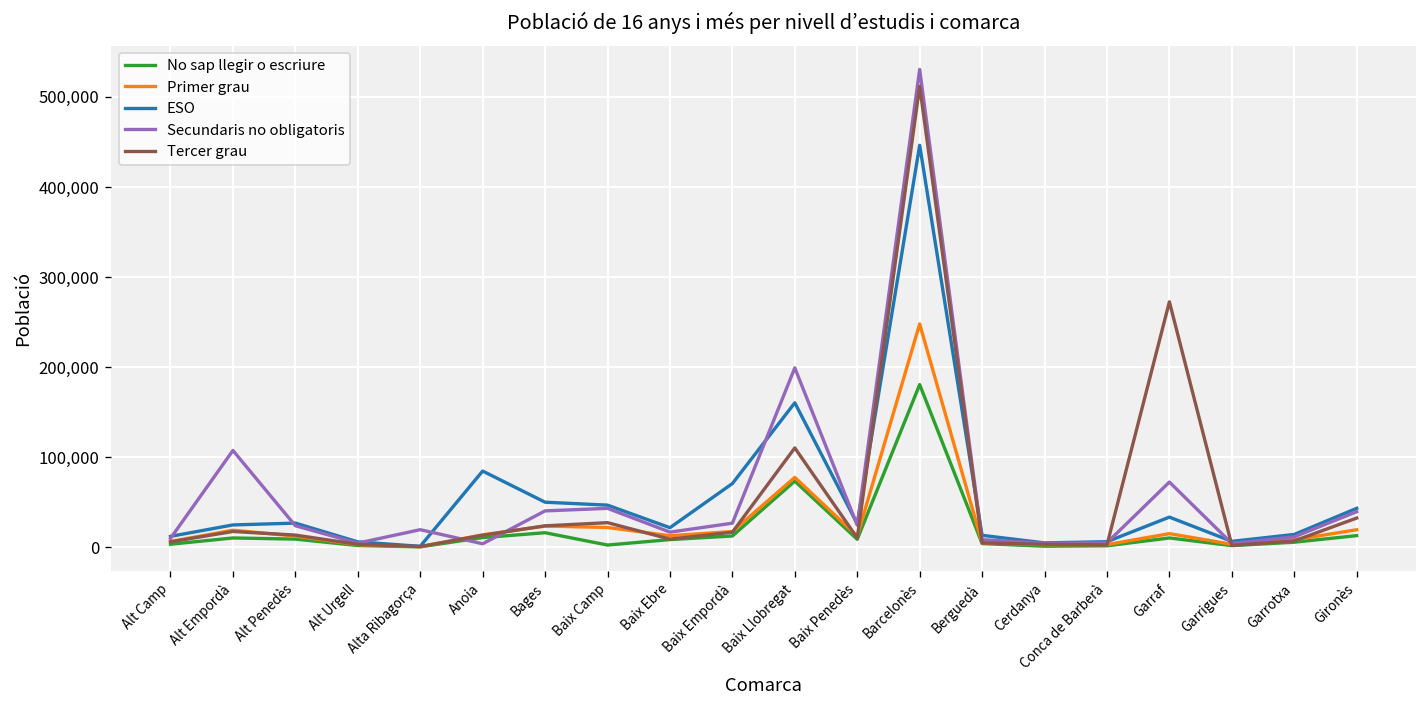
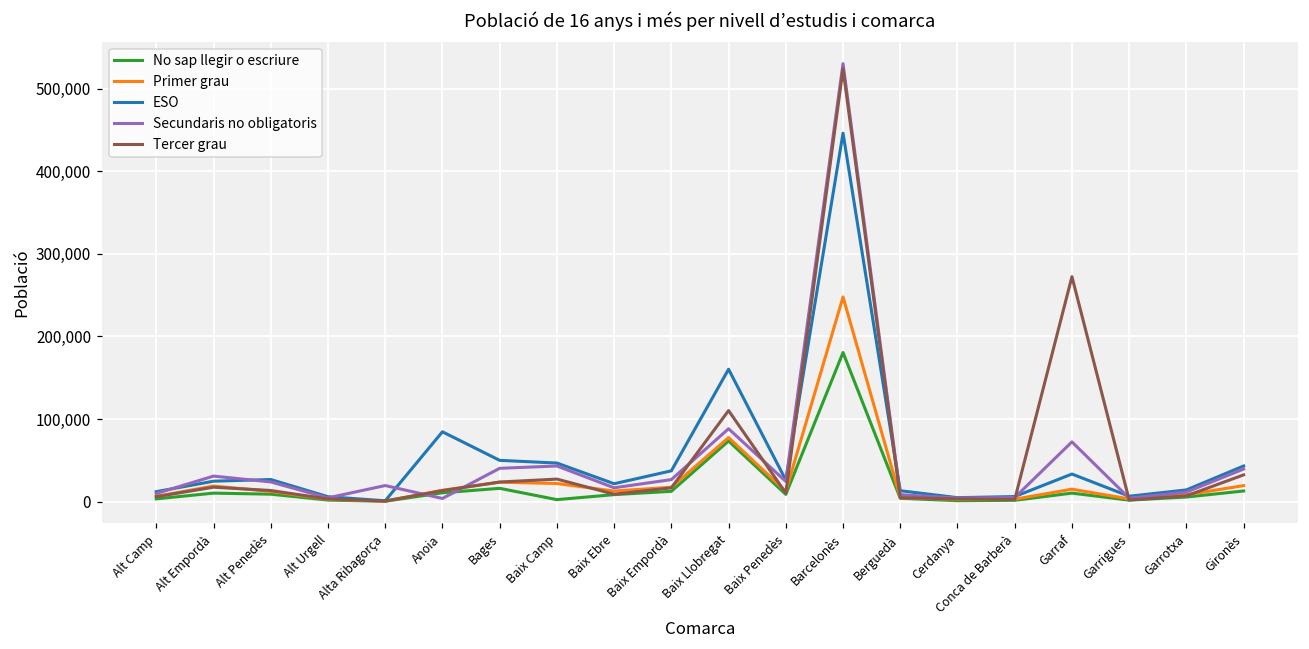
  {
    "No sap llegir o escriure": {
      "Alt Empordà": "10,000",
      "Bages": "20,000",
      "Baix Camp": "0",
      "Baix Empordà": "10,000",
      "Baix Llobregat": "70,000",
      "Barcelonès": "180,000",
      "Garraf": "10,000",
      "Gironès": "10,000"
    },
    "Primer grau": {
      "Baix Camp": "20,000",
      "Baix Ebre": "10,000",
      "Baix Llobregat": "80,000",
      "Barcelonès": "250,000",
      "Garraf": "10,000",
      "Gironès": "20,000"
    },
    "ESO": {
      "Alt Empordà": "20,000",
      "Anoia": "80,000",
      "Bages": "50,000",
      "Baix Camp": "50,000",
      "Baix Ebre": "20,000",
-     "Baix Empordà": "70,000",
+     "Baix Empordà": "40,000",
      "Baix Llobregat": "160,000",
      "Barcelonès": "450,000",
      "Berguedà": "10,000",
      "Garraf": "30,000",
      "Gironès": "40,000"
    },
    "Secundaris no obligatoris": {
-     "Alt Empordà": "110,000",
+     "Alt Empordà": "30,000",
      "Alta Ribagorça": "20,000",
      "Anoia": "0",
      "Bages": "40,000",
      "Baix Camp": "40,000",
      "Baix Ebre": "20,000",
      "Baix Empordà": "30,000",
-     "Baix Llobregat": "200,000",
+     "Baix Llobregat": "90,000",
      "Barcelonès": "530,000",
      "Berguedà": "10,000",
      "Garraf": "70,000",
      "Gironès": "40,000"
    },
    "Tercer grau": {
      "Baix Camp": "30,000",
      "Baix Llobregat": "110,000",
-     "Barcelonès": "510,000",
+     "Barcelonès": "520,000",
      "Garraf": "270,000",
      "Gironès": "30,000"
    }
  }
